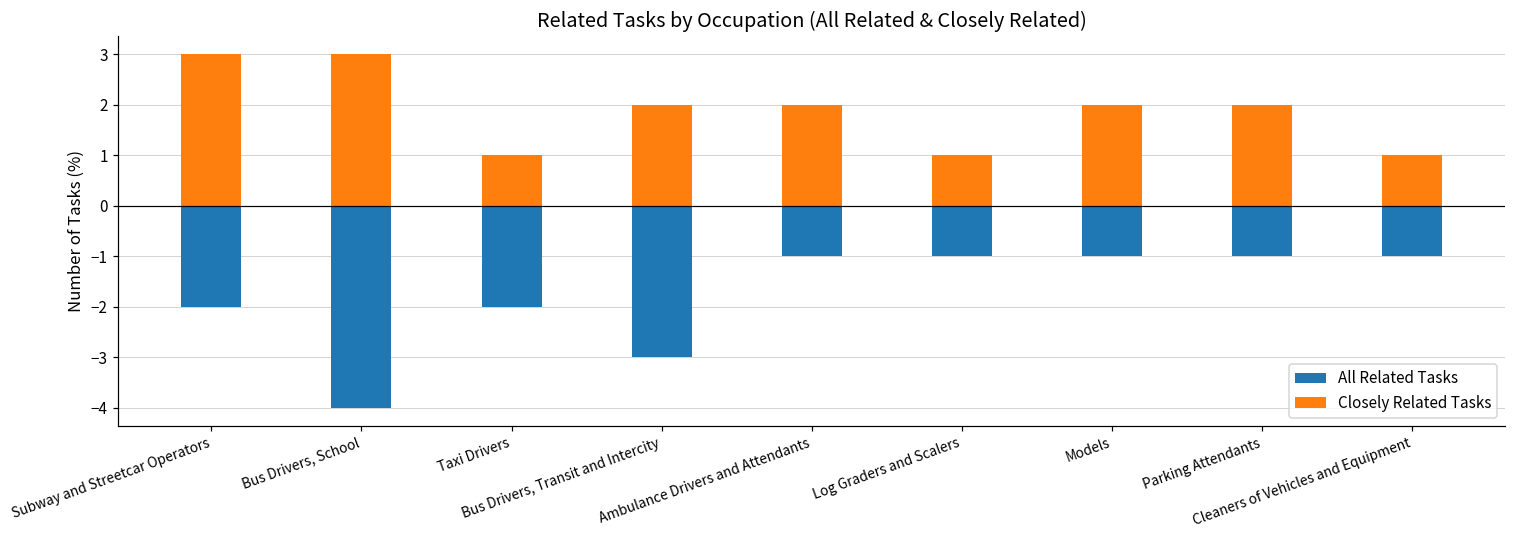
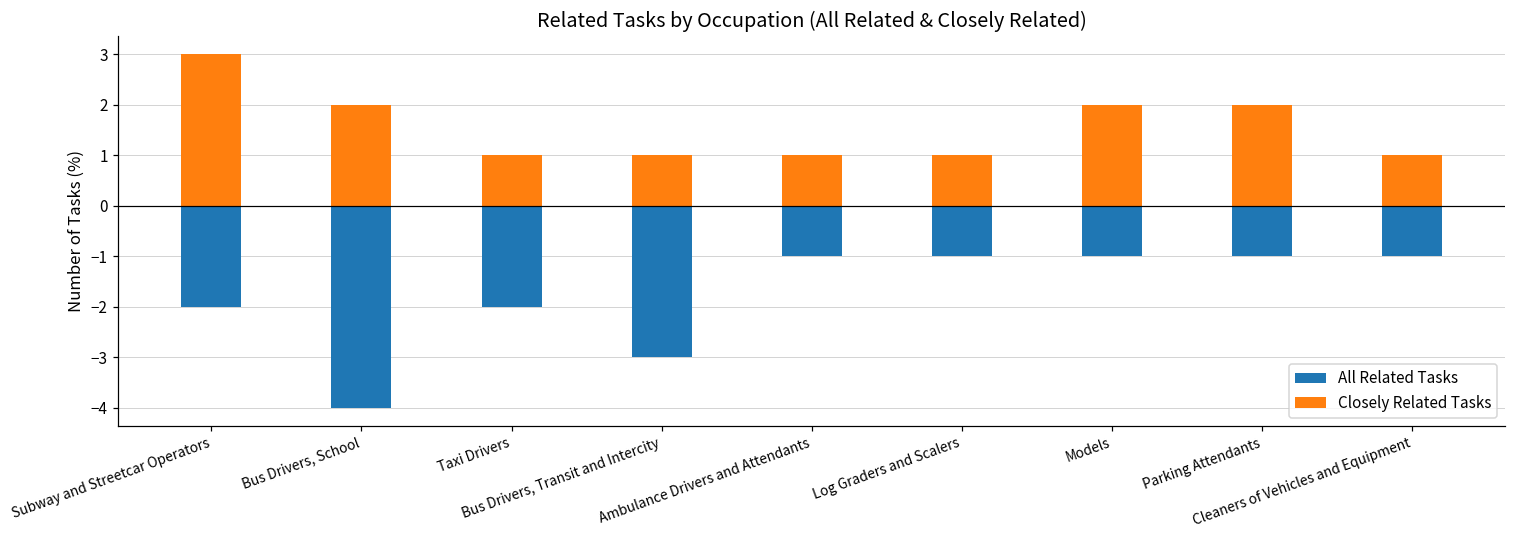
  {
    "All Related Tasks": {
      "Subway and Streetcar Operators": -2,
      "Bus Drivers, School": -4,
      "Taxi Drivers": -2,
      "Bus Drivers, Transit and Intercity": -3,
      "Ambulance Drivers and Attendants": -1,
      "Log Graders and Scalers": -1,
      "Models": -1,
      "Parking Attendants": -1,
      "Cleaners of Vehicles and Equipment": -1
    },
    "Closely Related Tasks": {
      "Subway and Streetcar Operators": 3,
-     "Bus Drivers, School": 3,
+     "Bus Drivers, School": 2,
      "Taxi Drivers": 1,
-     "Bus Drivers, Transit and Intercity": 2,
-     "Ambulance Drivers and Attendants": 2,
+     "Bus Drivers, Transit and Intercity": 1,
+     "Ambulance Drivers and Attendants": 1,
      "Log Graders and Scalers": 1,
      "Models": 2,
      "Parking Attendants": 2,
      "Cleaners of Vehicles and Equipment": 1
    }
  }
